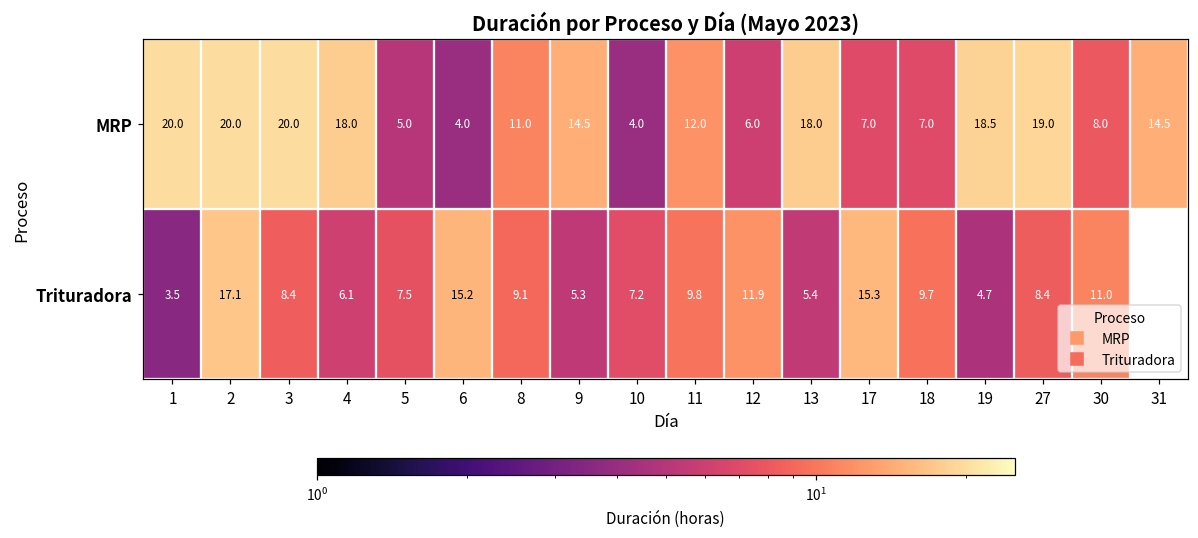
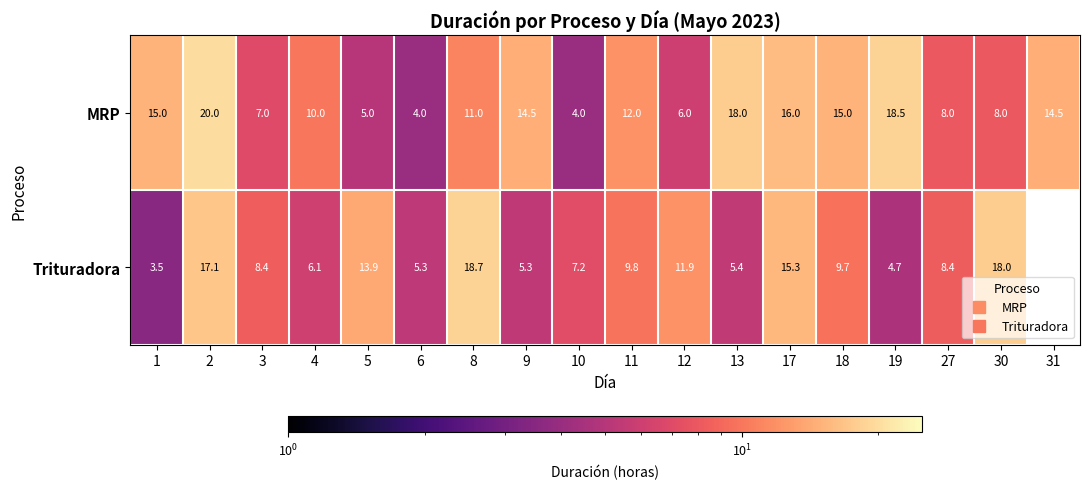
  {
    "MRP": {
-     "1": 20.0,
+     "1": 15.0,
      "2": 20.0,
-     "3": 20.0,
-     "4": 18.0,
+     "3": 7.0,
+     "4": 10.0,
      "5": 5.0,
      "6": 4.0,
      "8": 11.0,
      "9": 14.5,
      "10": 4.0,
      "11": 12.0,
      "12": 6.0,
      "13": 18.0,
-     "17": 7.0,
-     "18": 7.0,
+     "17": 16.0,
+     "18": 15.0,
      "19": 18.5,
-     "27": 19.0,
+     "27": 8.0,
      "30": 8.0,
      "31": 14.5
    },
    "Trituradora": {
      "1": 3.5,
      "2": 17.1,
      "3": 8.4,
      "4": 6.1,
-     "5": 7.5,
-     "6": 15.2,
-     "8": 9.1,
+     "5": 13.9,
+     "6": 5.3,
+     "8": 18.7,
      "9": 5.3,
      "10": 7.2,
      "11": 9.8,
      "12": 11.9,
      "13": 5.4,
      "17": 15.3,
      "18": 9.7,
      "19": 4.7,
      "27": 8.4,
-     "30": 11.0
+     "30": 18.0
    }
  }
